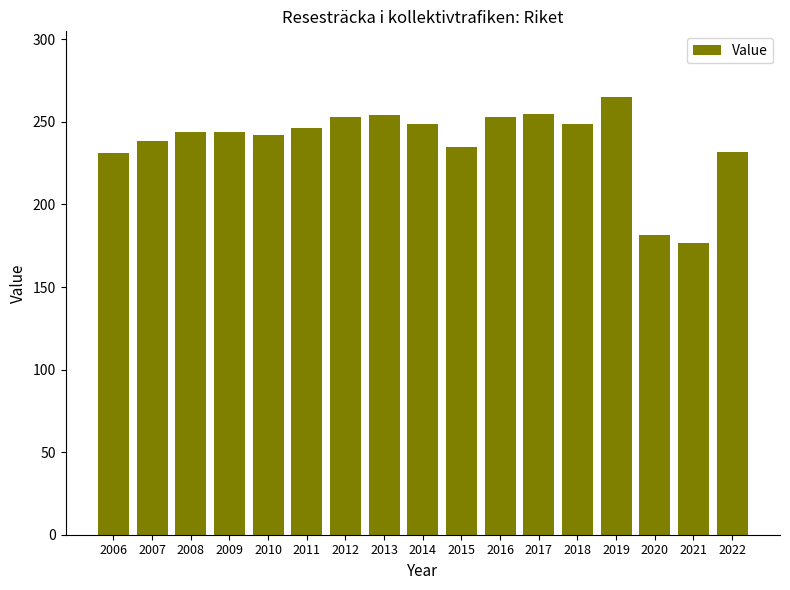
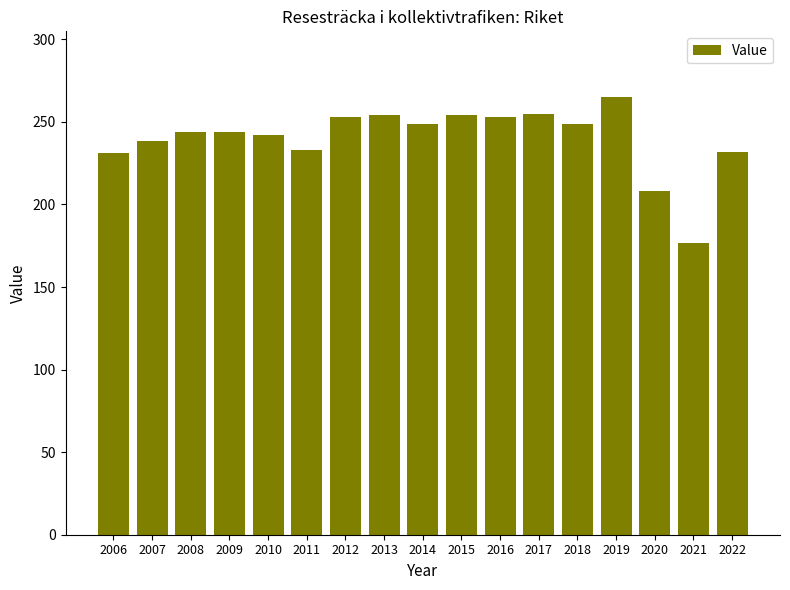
  {
    "2006": 231,
    "2007": 238,
    "2008": 244,
    "2009": 244,
    "2010": 242,
-   "2011": 246,
+   "2011": 233,
    "2012": 253,
    "2013": 254,
    "2014": 249,
-   "2015": 235,
+   "2015": 254,
    "2016": 253,
    "2017": 255,
    "2018": 249,
    "2019": 265,
-   "2020": 181,
+   "2020": 208,
    "2021": 177,
    "2022": 232
  }
